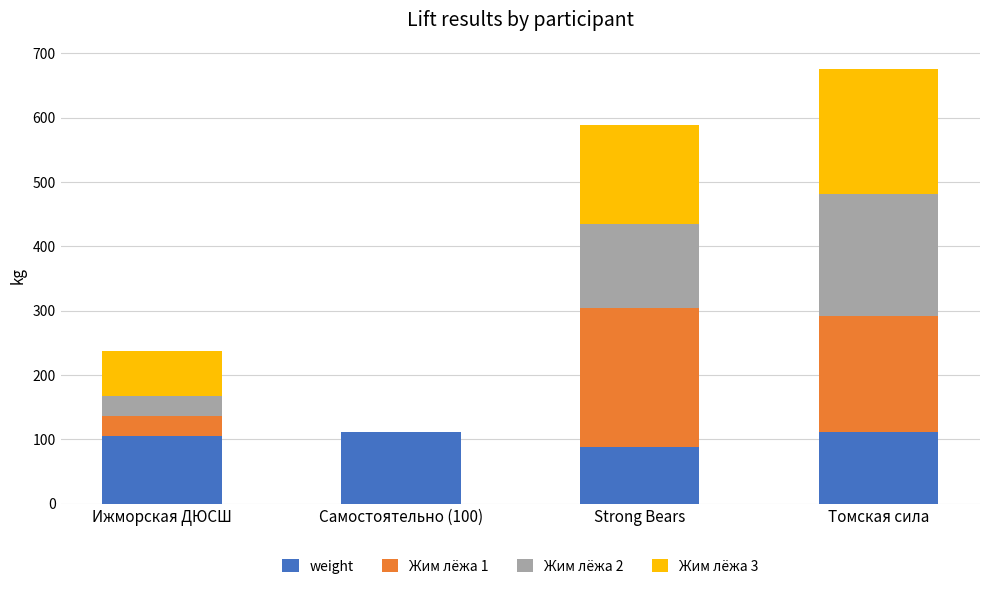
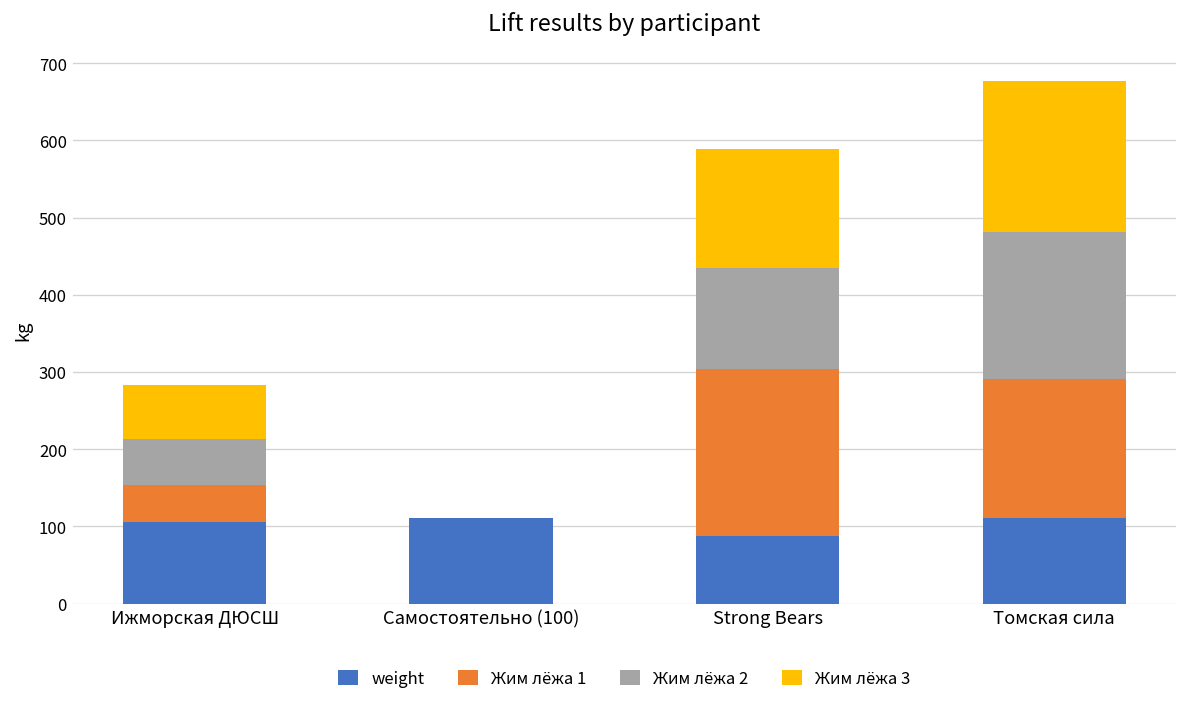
  {
    "weight": {
      "Ижморская ДЮСШ": 110,
      "Самостоятельно (100)": 110,
      "Strong Bears": 90,
      "Томская сила": 110
    },
    "Жим лёжа 1": {
-     "Ижморская ДЮСШ": 30,
+     "Ижморская ДЮСШ": 50,
      "Самостоятельно (100)": 0,
      "Strong Bears": 220,
      "Томская сила": 180
    },
    "Жим лёжа 2": {
-     "Ижморская ДЮСШ": 30,
+     "Ижморская ДЮСШ": 60,
      "Самостоятельно (100)": 0,
      "Strong Bears": 130,
      "Томская сила": 190
    },
    "Жим лёжа 3": {
      "Ижморская ДЮСШ": 70,
      "Самостоятельно (100)": 0,
      "Strong Bears": 150,
      "Томская сила": 200
    }
  }
